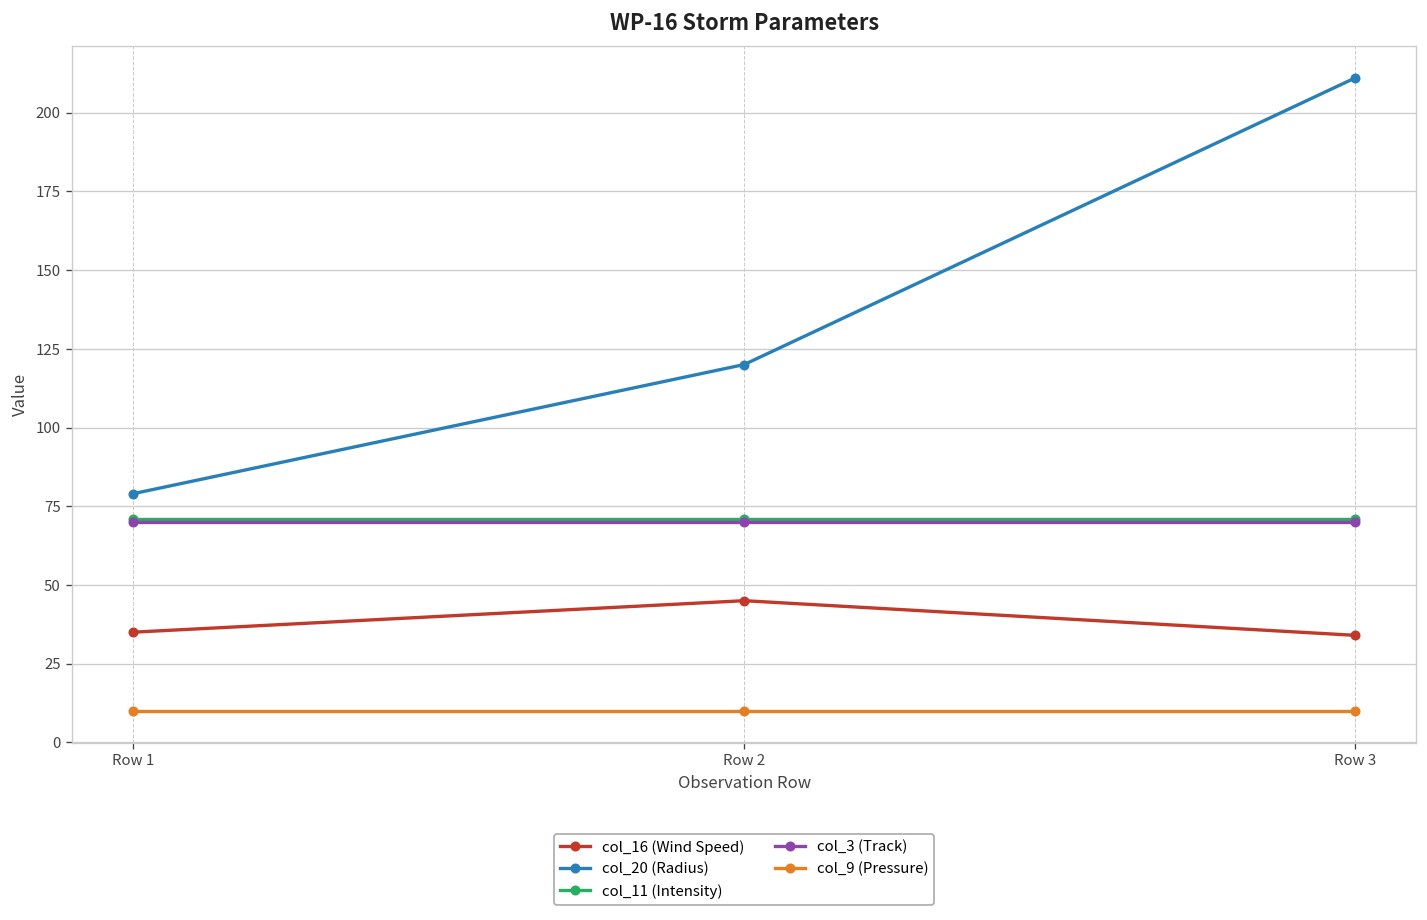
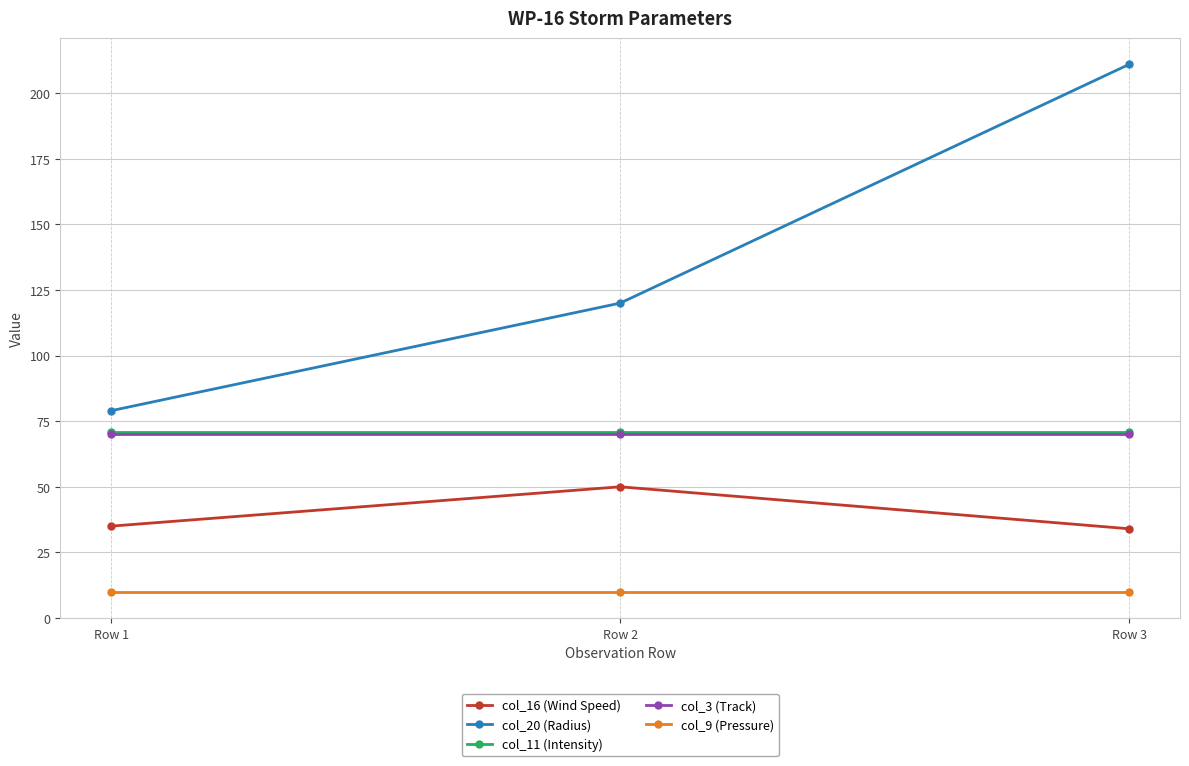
  {
    "col_16 (Wind Speed)": {
      "Row 1": 35,
-     "Row 2": 45,
+     "Row 2": 50,
      "Row 3": 34
    },
    "col_20 (Radius)": {
      "Row 1": 79,
      "Row 2": 120,
      "Row 3": 211
    },
    "col_11 (Intensity)": {
      "Row 1": 71,
      "Row 2": 71,
      "Row 3": 71
    },
    "col_3 (Track)": {
      "Row 1": 70,
      "Row 2": 70,
      "Row 3": 70
    },
    "col_9 (Pressure)": {
      "Row 1": 10,
      "Row 2": 10,
      "Row 3": 10
    }
  }
